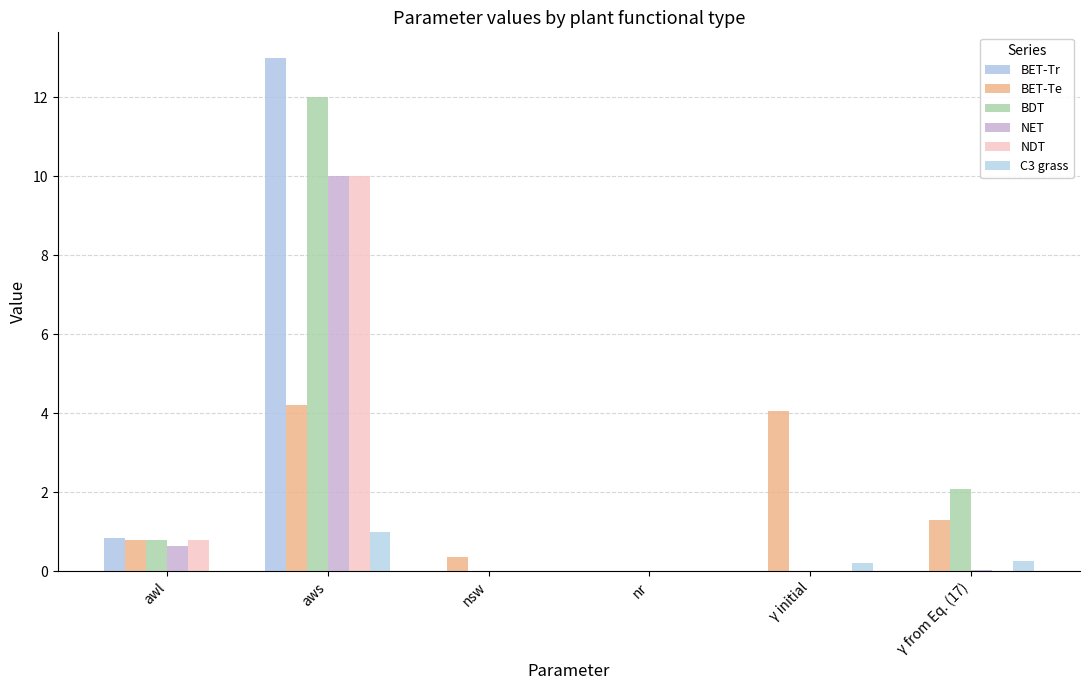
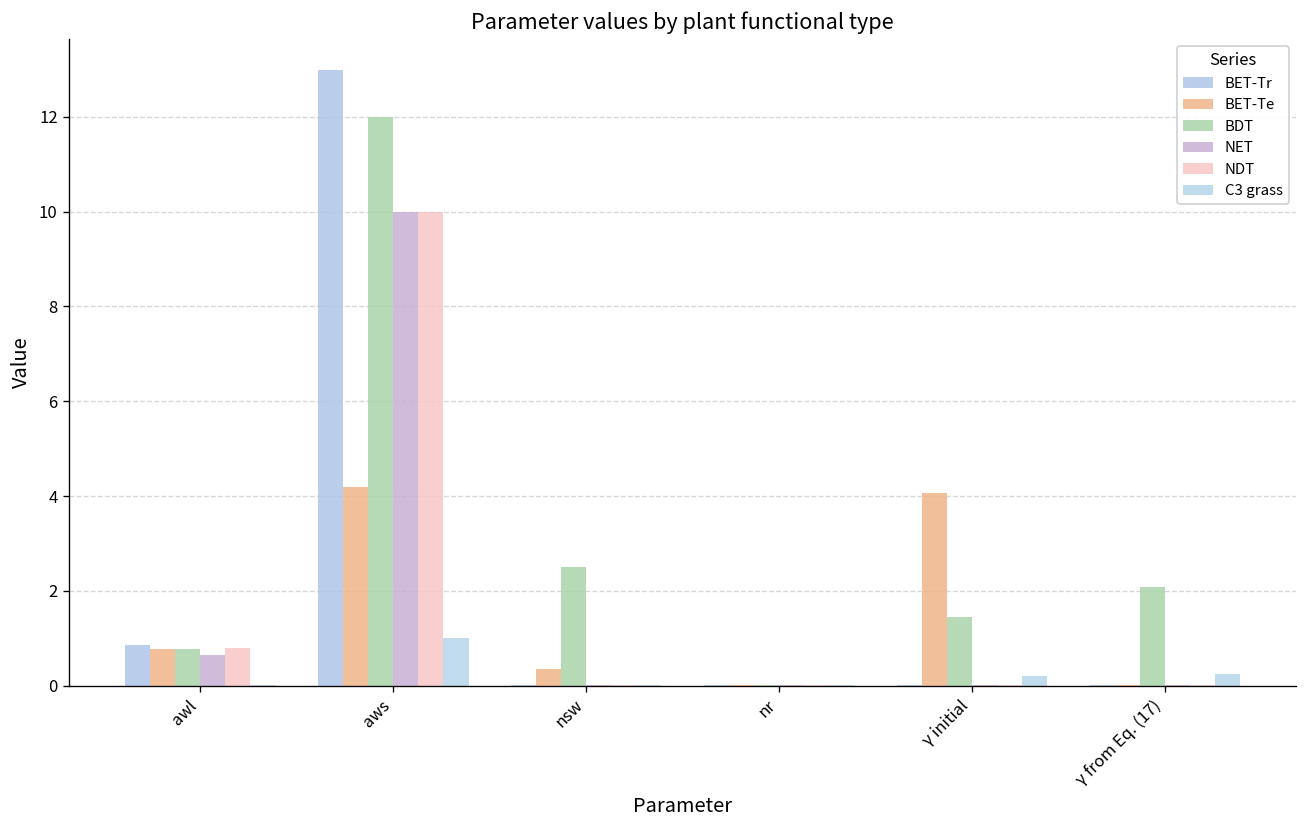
  {
    "BET-Te": {
      "awl": 0.8,
      "aws": 4.2,
      "nsw": 0.4,
      "γ initial": 4.1,
-     "γ from Eq. (17)": 1.3
+     "γ from Eq. (17)": 0.0
    },
    "BDT": {
      "awl": 0.8,
      "aws": 12.0,
-     "nsw": 0.0,
-     "γ initial": 0.0,
+     "nsw": 2.5,
+     "γ initial": 1.5,
      "γ from Eq. (17)": 2.1
    }
  }
